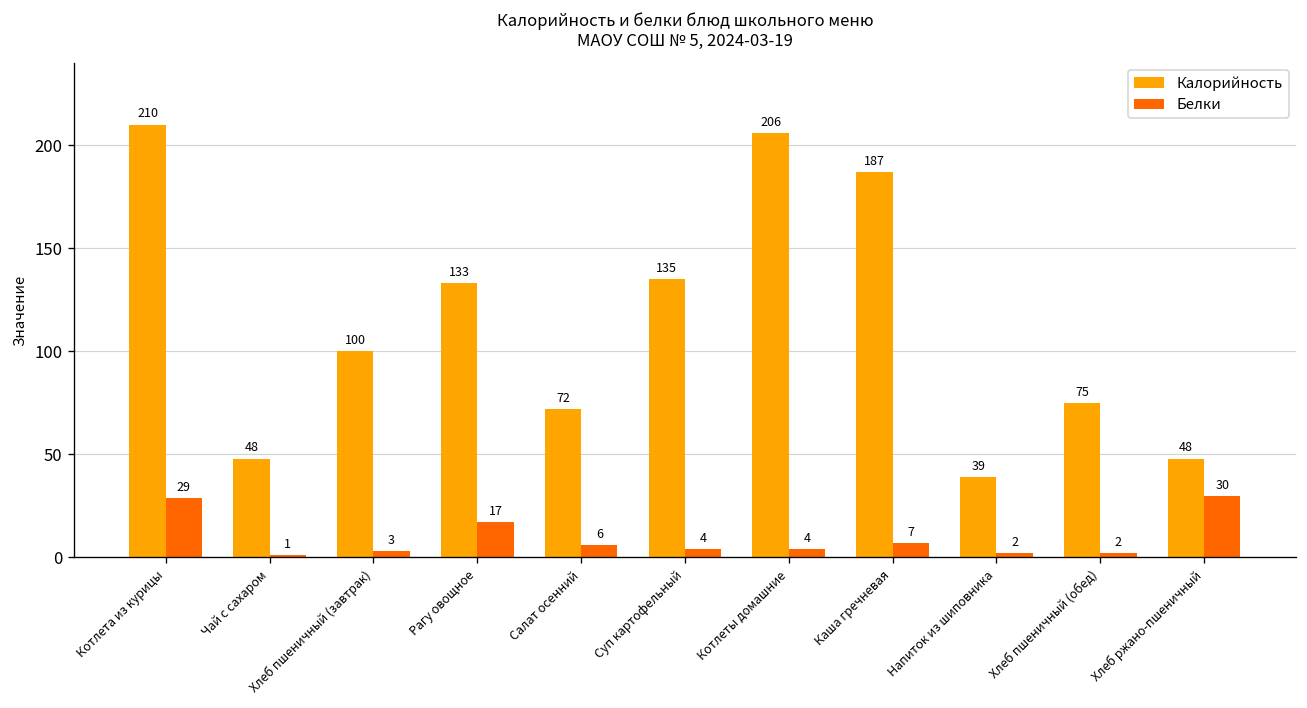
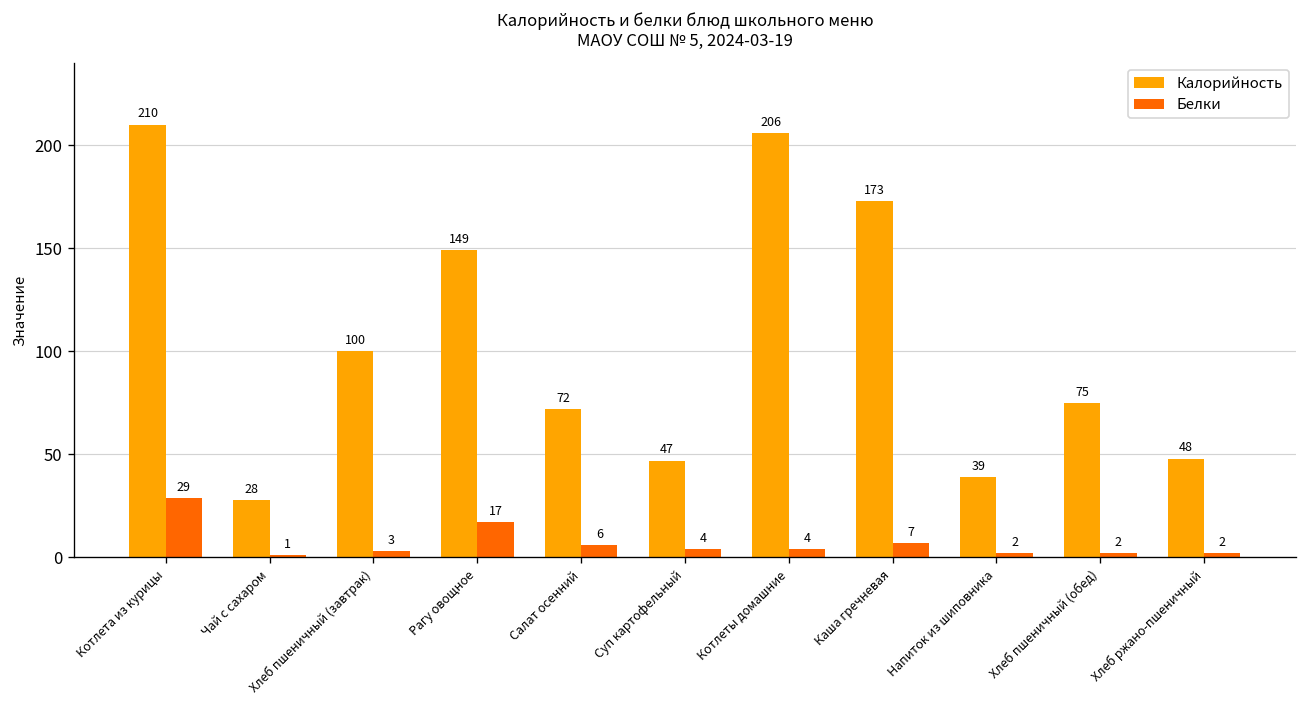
  {
    "Калорийность": {
      "Котлета из курицы": 210,
-     "Чай с сахаром": 48,
+     "Чай с сахаром": 28,
      "Хлеб пшеничный (завтрак)": 100,
-     "Рагу овощное": 133,
+     "Рагу овощное": 149,
      "Салат осенний": 72,
-     "Суп картофельный": 135,
+     "Суп картофельный": 47,
      "Котлеты домашние": 206,
-     "Каша гречневая": 187,
+     "Каша гречневая": 173,
      "Напиток из шиповника": 39,
      "Хлеб пшеничный (обед)": 75,
      "Хлеб ржано-пшеничный": 48
    },
    "Белки": {
      "Котлета из курицы": 29,
      "Чай с сахаром": 1,
      "Хлеб пшеничный (завтрак)": 3,
      "Рагу овощное": 17,
      "Салат осенний": 6,
      "Суп картофельный": 4,
      "Котлеты домашние": 4,
      "Каша гречневая": 7,
      "Напиток из шиповника": 2,
      "Хлеб пшеничный (обед)": 2,
-     "Хлеб ржано-пшеничный": 30
+     "Хлеб ржано-пшеничный": 2
    }
  }
